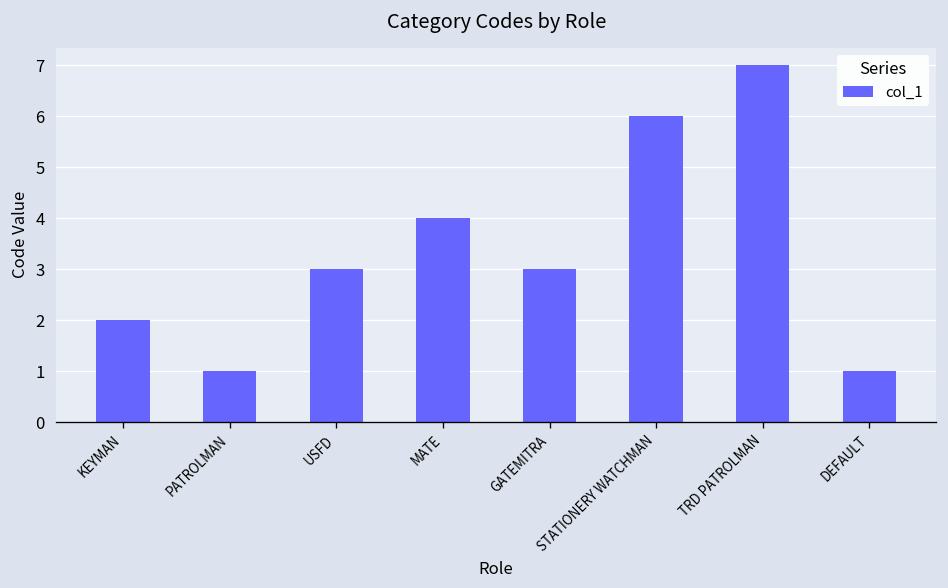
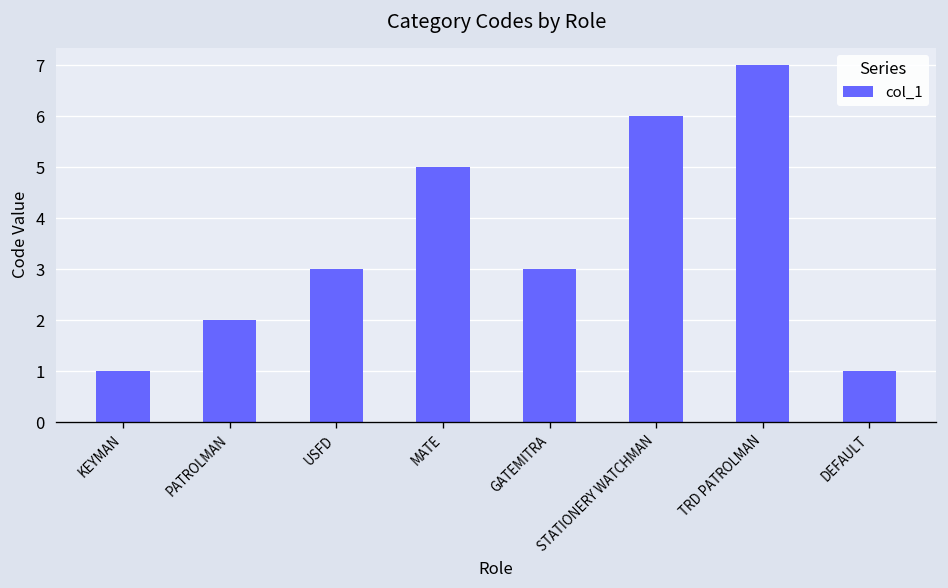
  {
-   "KEYMAN": 2,
-   "PATROLMAN": 1,
+   "KEYMAN": 1,
+   "PATROLMAN": 2,
    "USFD": 3,
-   "MATE": 4,
+   "MATE": 5,
    "GATEMITRA": 3,
    "STATIONERY WATCHMAN": 6,
    "TRD PATROLMAN": 7,
    "DEFAULT": 1
  }
